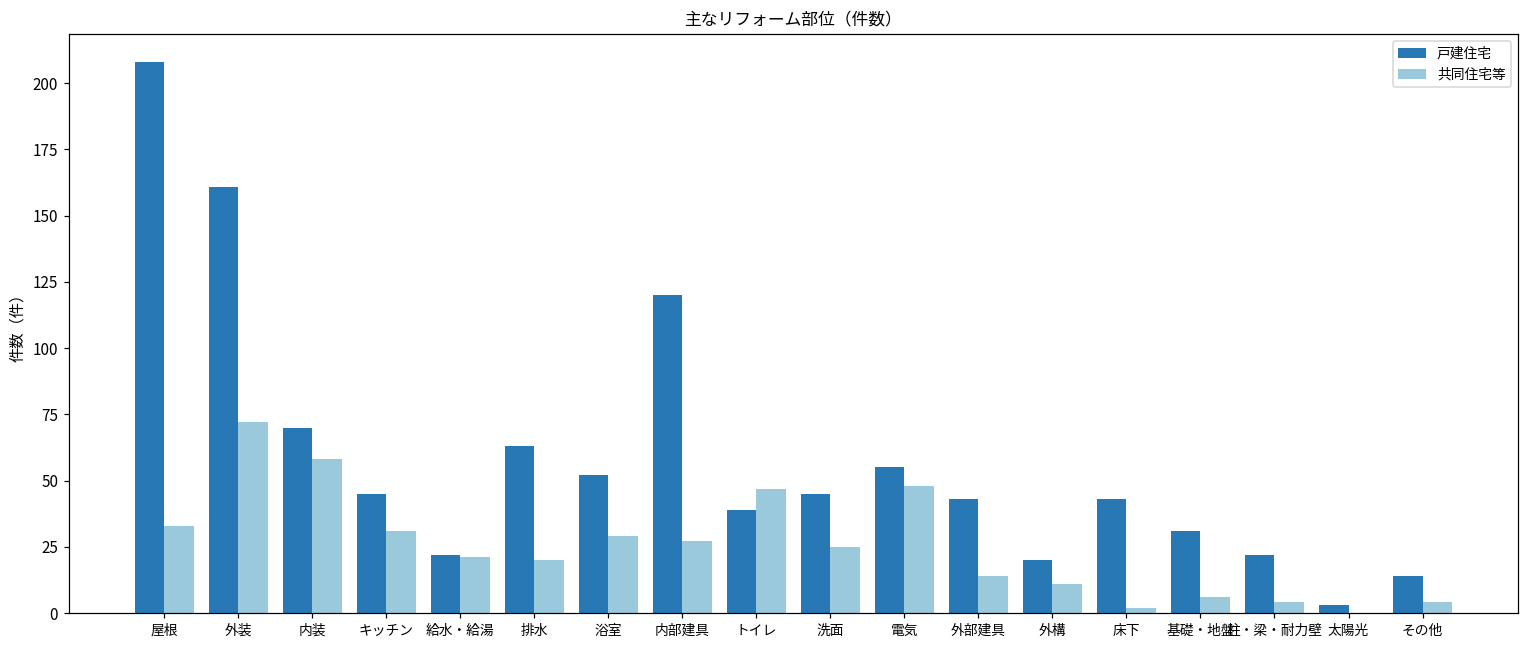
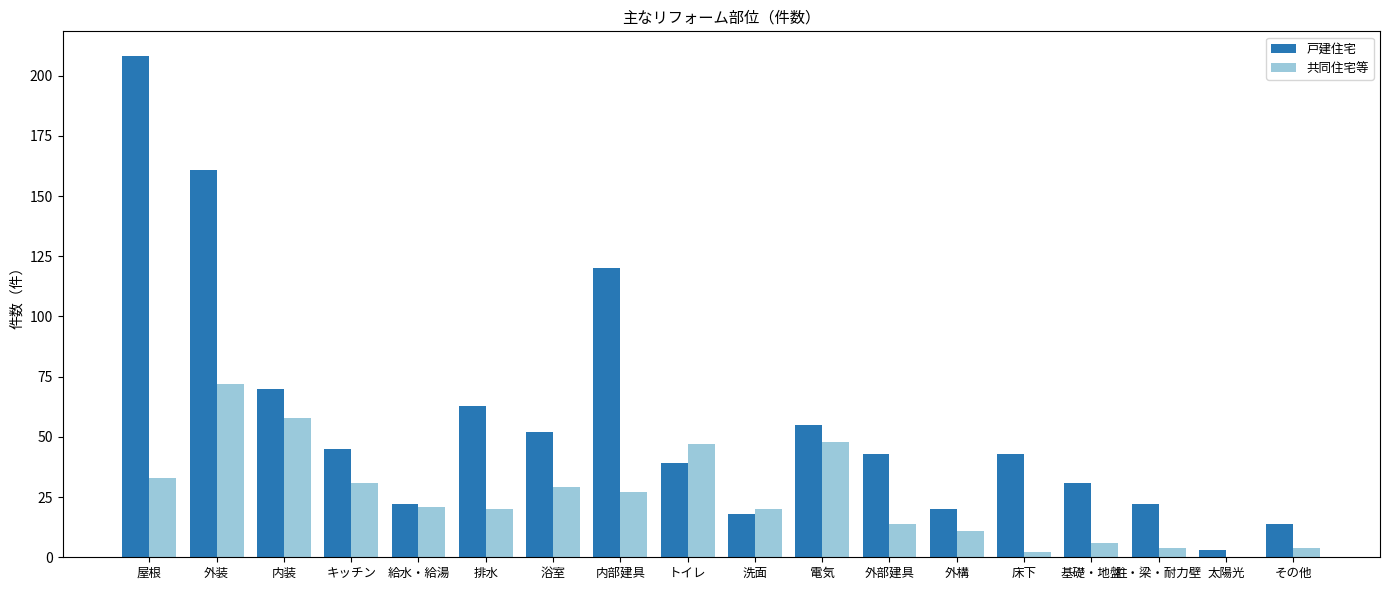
  {
    "戸建住宅": {
      "屋根": 208,
      "外装": 161,
      "内装": 70,
      "キッチン": 45,
      "給水・給湯": 22,
      "排水": 63,
      "浴室": 52,
      "内部建具": 120,
      "トイレ": 39,
-     "洗面": 45,
+     "洗面": 18,
      "電気": 55,
      "外部建具": 43,
      "外構": 20,
      "床下": 43,
      "基礎・地盤": 31,
      "柱・梁・耐力壁": 22,
      "太陽光": 3,
      "その他": 14
    },
    "共同住宅等": {
      "屋根": 33,
      "外装": 72,
      "内装": 58,
      "キッチン": 31,
      "給水・給湯": 21,
      "排水": 20,
      "浴室": 29,
      "内部建具": 27,
      "トイレ": 47,
-     "洗面": 25,
+     "洗面": 20,
      "電気": 48,
      "外部建具": 14,
      "外構": 11,
      "床下": 2,
      "基礎・地盤": 6,
      "柱・梁・耐力壁": 4,
      "太陽光": 0,
      "その他": 4
    }
  }
